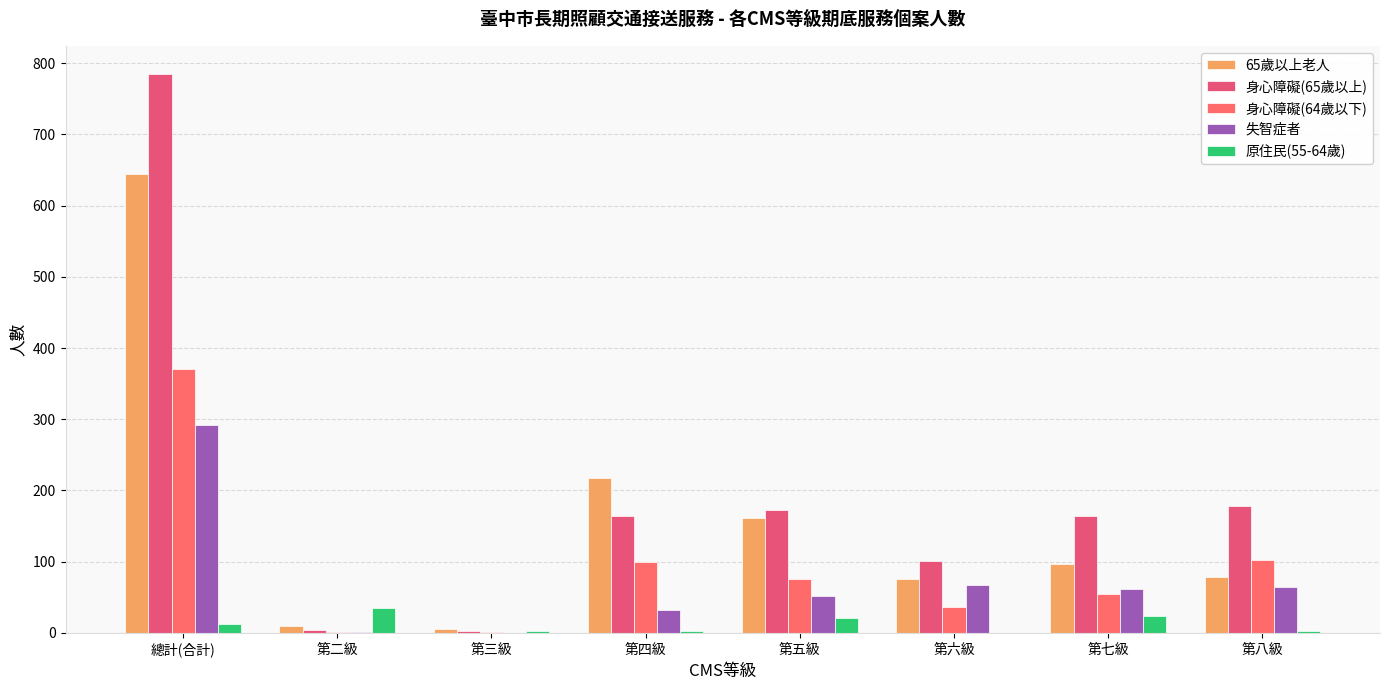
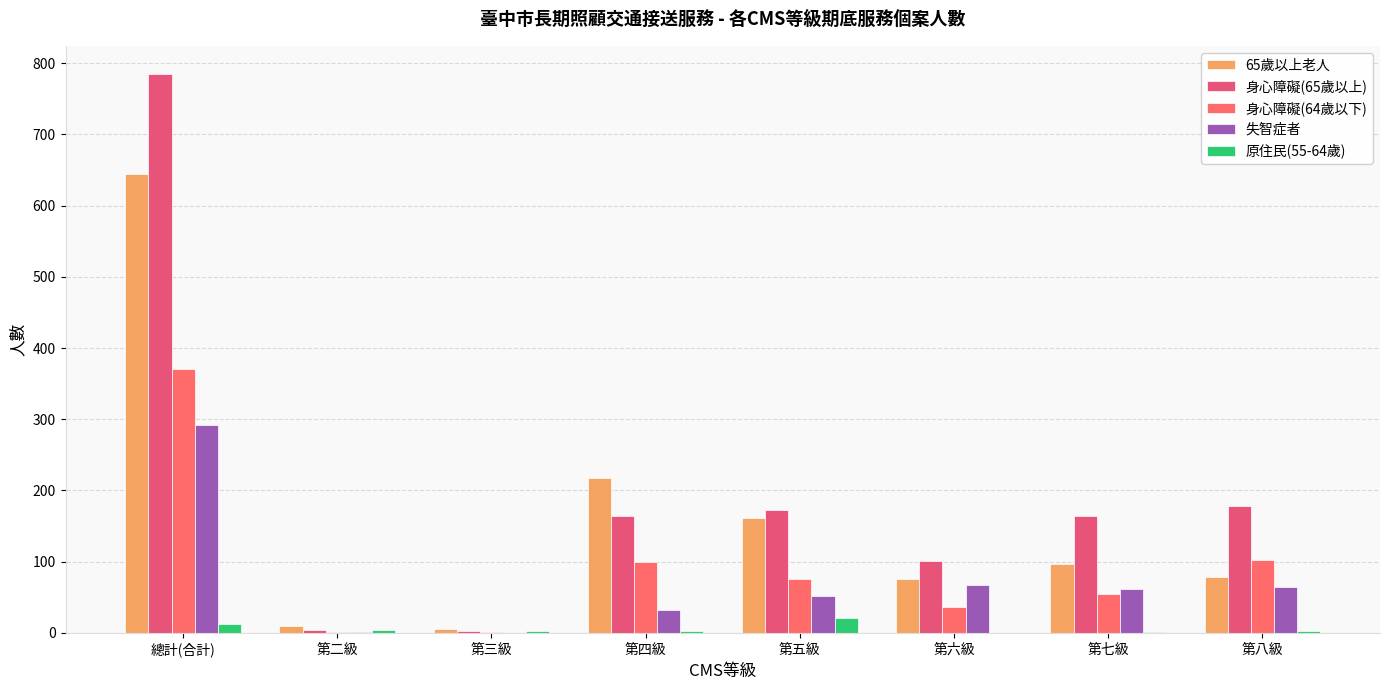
  {
    "失智症者": {
      "總計(合計)": 290,
      "第三級": 0,
      "第四級": 30,
      "第五級": 50,
      "第六級": 70,
      "第七級": 60,
      "第八級": 60
    },
    "原住民(55-64歲)": {
      "總計(合計)": 10,
-     "第二級": 40,
+     "第二級": 0,
      "第五級": 20,
      "第六級": 0,
-     "第七級": 20
+     "第七級": 0
    }
  }
